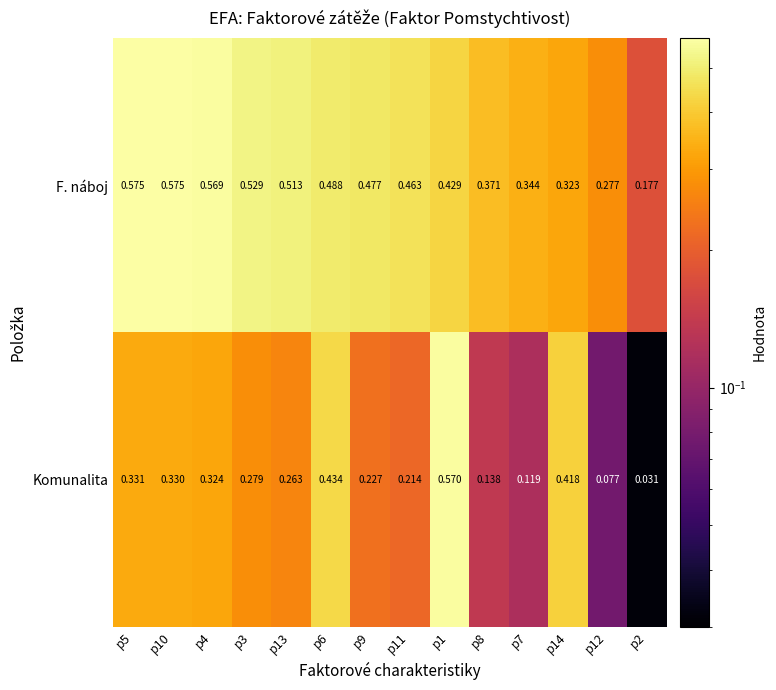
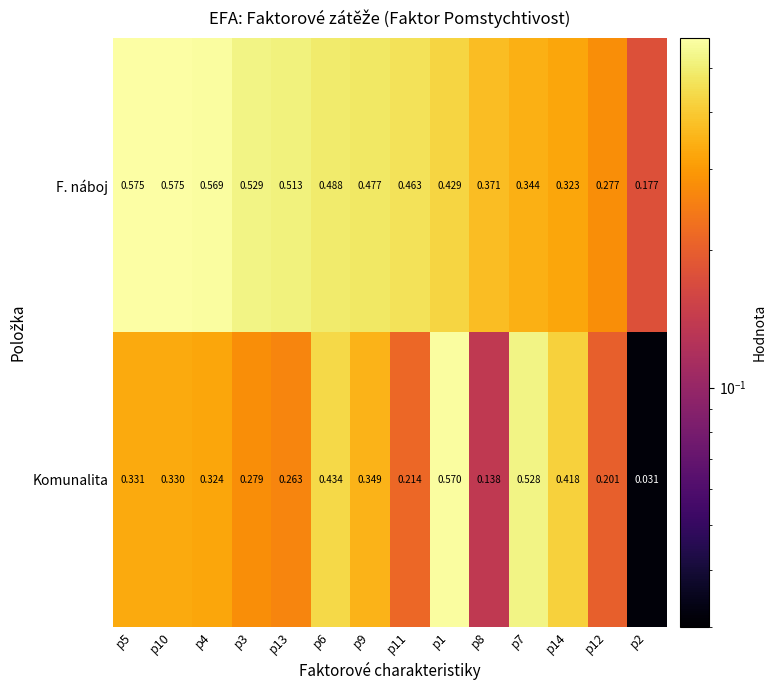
  {
    "F. náboj": {
      "p5": 0.575,
      "p10": 0.575,
      "p4": 0.569,
      "p3": 0.529,
      "p13": 0.513,
      "p6": 0.488,
      "p9": 0.477,
      "p11": 0.463,
      "p1": 0.429,
      "p8": 0.371,
      "p7": 0.344,
      "p14": 0.323,
      "p12": 0.277,
      "p2": 0.177
    },
    "Komunalita": {
      "p5": 0.331,
      "p10": 0.330,
      "p4": 0.324,
      "p3": 0.279,
      "p13": 0.263,
      "p6": 0.434,
-     "p9": 0.227,
+     "p9": 0.349,
      "p11": 0.214,
      "p1": 0.570,
      "p8": 0.138,
-     "p7": 0.119,
+     "p7": 0.528,
      "p14": 0.418,
-     "p12": 0.077,
+     "p12": 0.201,
      "p2": 0.031
    }
  }
